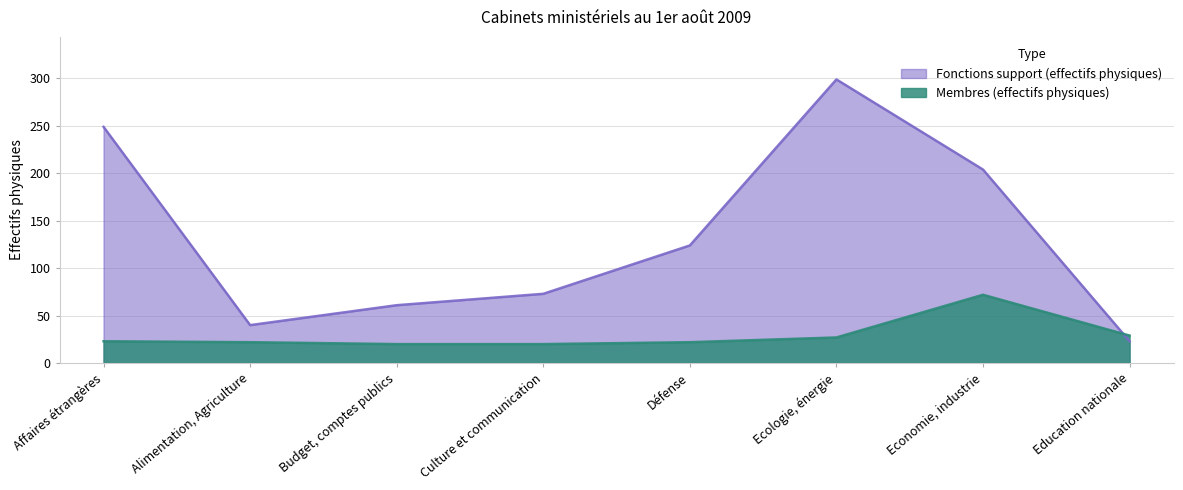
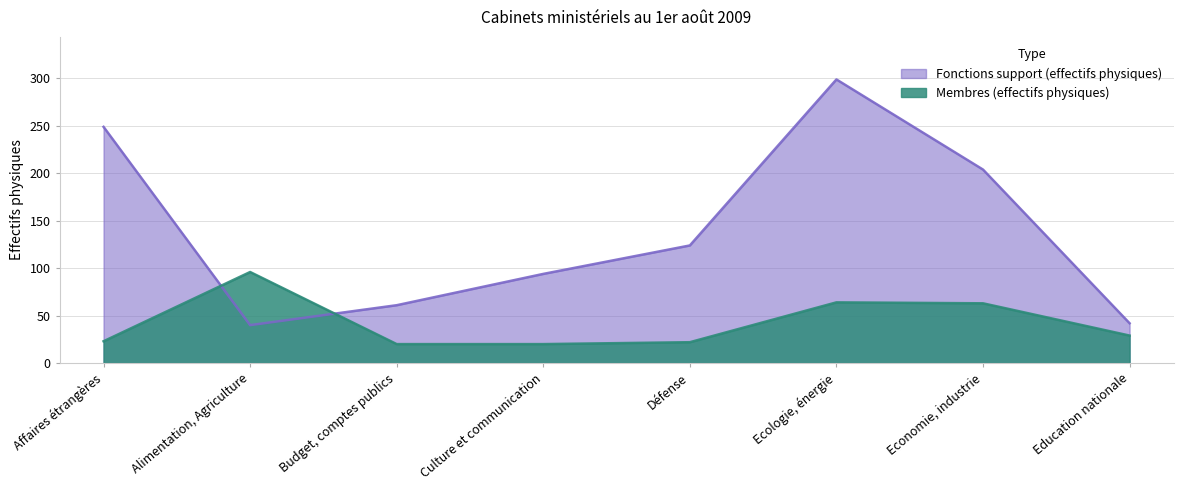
  {
    "Fonctions support (effectifs physiques)": {
      "Affaires étrangères": 250,
      "Alimentation, Agriculture": 40,
      "Budget, comptes publics": 60,
-     "Culture et communication": 70,
+     "Culture et communication": 90,
      "Défense": 120,
      "Ecologie, énergie": 300,
      "Economie, industrie": 200,
-     "Education nationale": 20
+     "Education nationale": 40
    },
    "Membres (effectifs physiques)": {
      "Affaires étrangères": 20,
-     "Alimentation, Agriculture": 20,
+     "Alimentation, Agriculture": 100,
      "Budget, comptes publics": 20,
      "Culture et communication": 20,
      "Défense": 20,
-     "Ecologie, énergie": 30,
-     "Economie, industrie": 70,
+     "Ecologie, énergie": 60,
+     "Economie, industrie": 60,
      "Education nationale": 30
    }
  }
